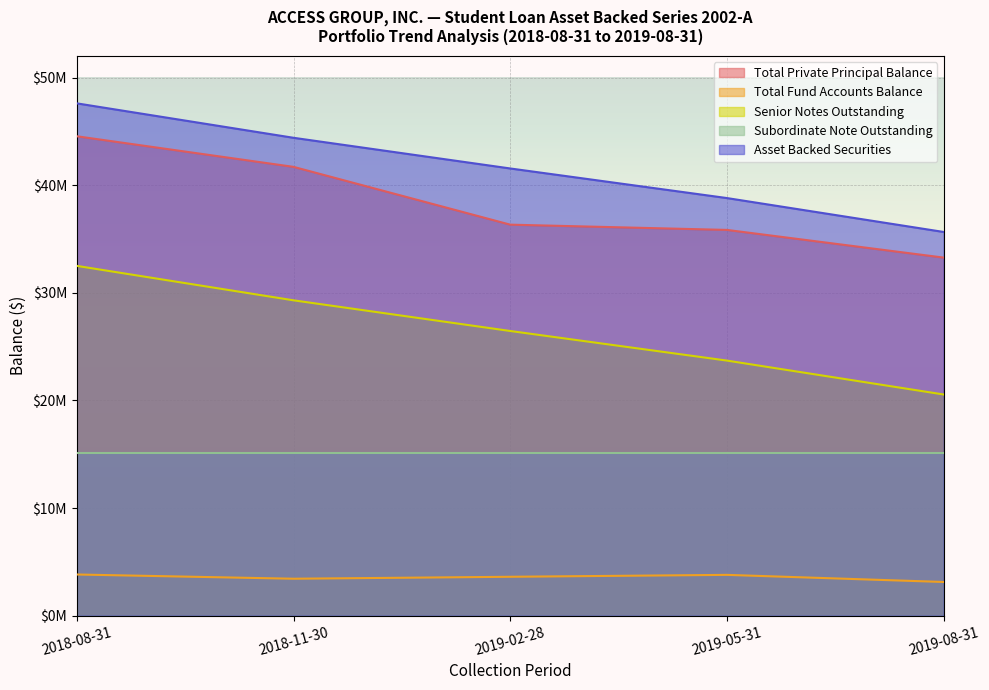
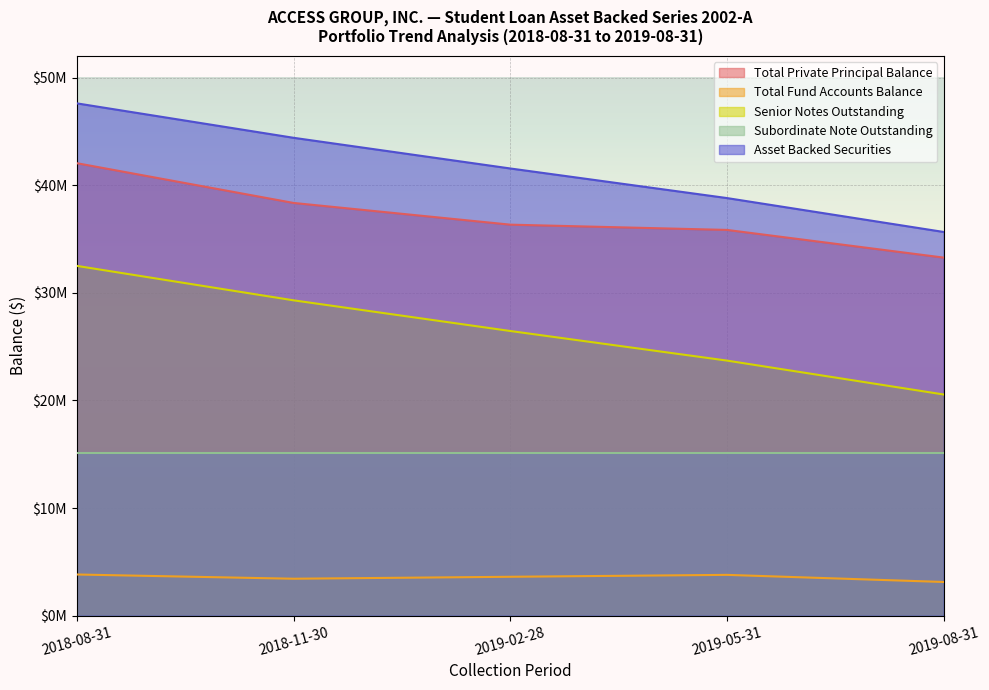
  {
    "Total Private Principal Balance": {
-     "2018-08-31": "$44500000",
-     "2018-11-30": "$41700000",
+     "2018-08-31": "$42000000",
+     "2018-11-30": "$38300000",
      "2019-02-28": "$36300000",
      "2019-05-31": "$35800000",
      "2019-08-31": "$33300000"
    },
    "Subordinate Note Outstanding": {
      "2018-08-31": "$15100000",
      "2018-11-30": "$15100000",
      "2019-02-28": "$15100000",
      "2019-05-31": "$15100000",
      "2019-08-31": "$15100000"
    },
    "Asset Backed Securities": {
      "2018-08-31": "$47600000",
      "2018-11-30": "$44400000",
      "2019-02-28": "$41600000",
      "2019-05-31": "$38800000",
      "2019-08-31": "$35700000"
    }
  }
